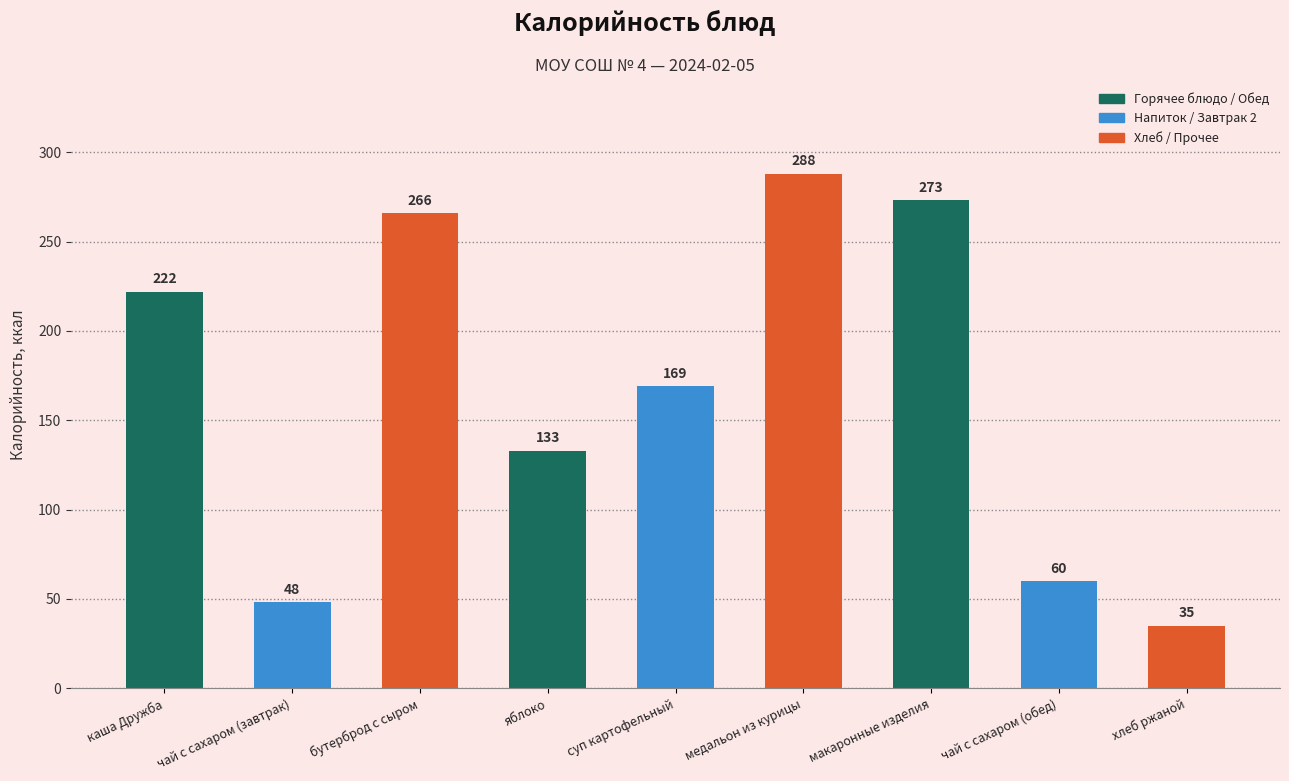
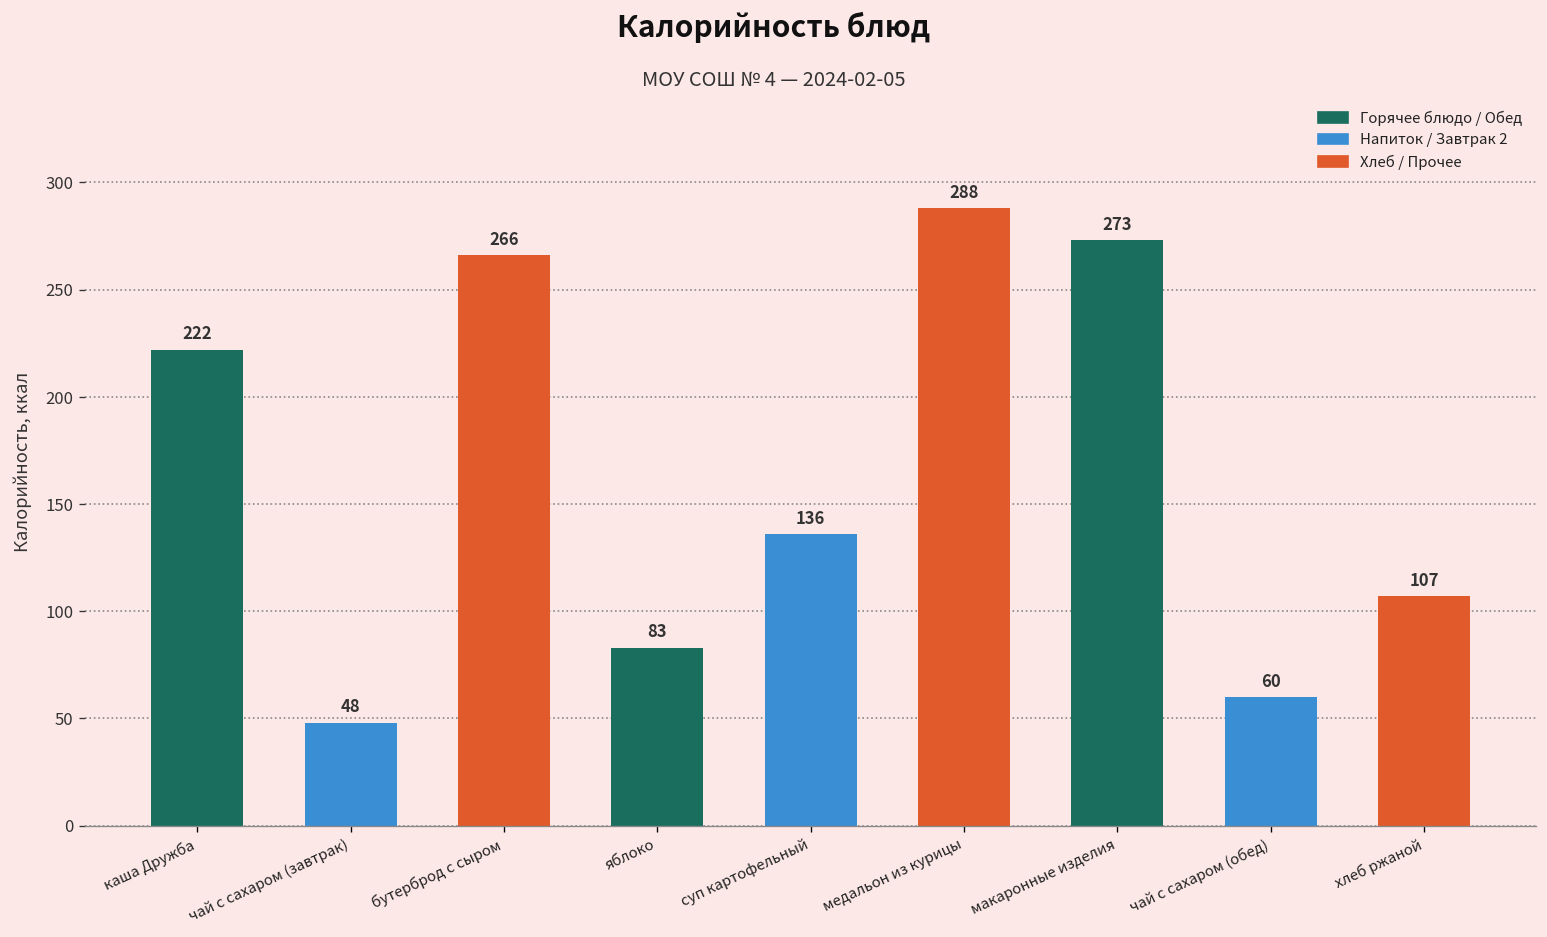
  {
    "каша Дружба": 222,
    "чай с сахаром (завтрак)": 48,
    "бутерброд с сыром": 266,
-   "яблоко": 133,
-   "суп картофельный": 169,
+   "яблоко": 83,
+   "суп картофельный": 136,
    "медальон из курицы": 288,
    "макаронные изделия": 273,
    "чай с сахаром (обед)": 60,
-   "хлеб ржаной": 35
+   "хлеб ржаной": 107
  }
